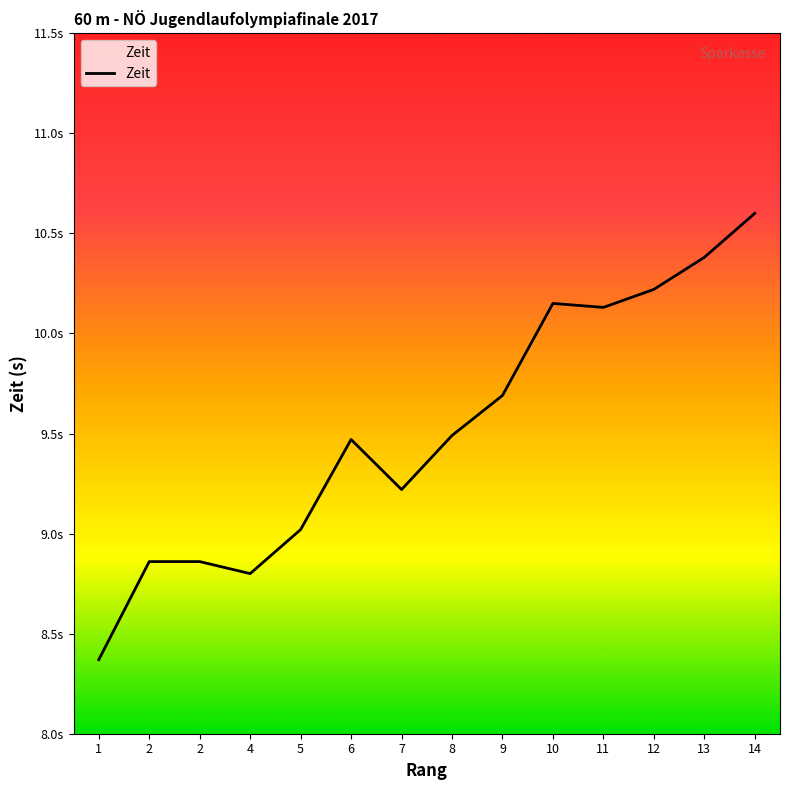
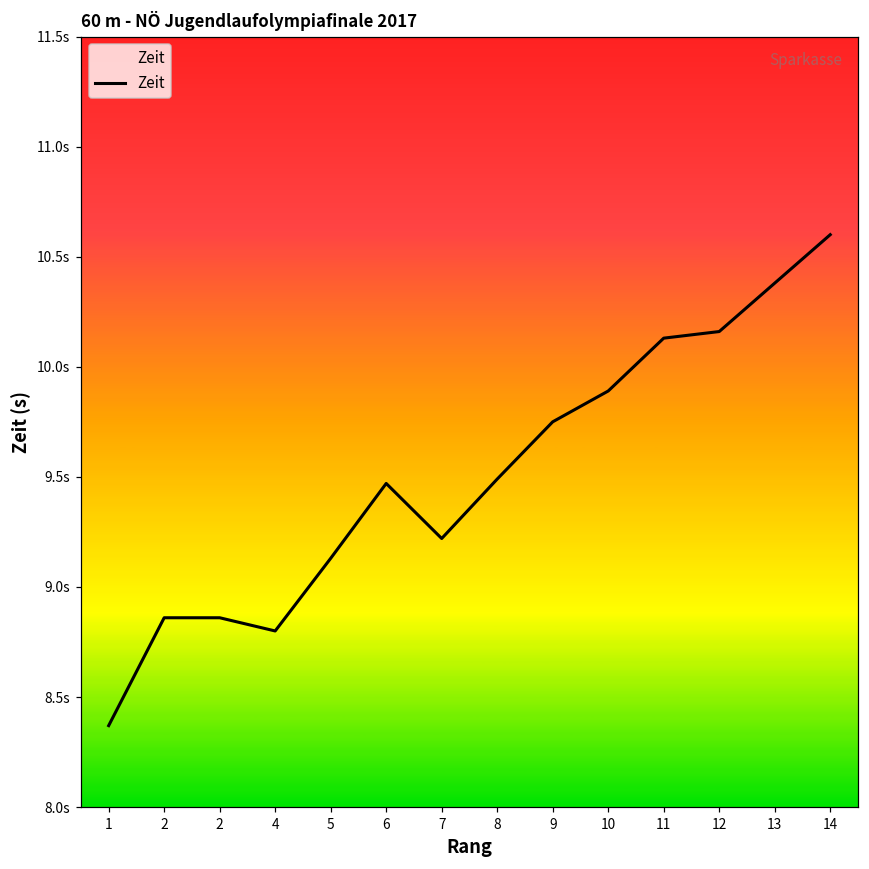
  {
    "1": "8.37s",
    "4": "8.80s",
-   "5": "9.02s",
+   "5": "9.13s",
    "6": "9.47s",
    "7": "9.22s",
    "8": "9.49s",
-   "9": "9.69s",
-   "10": "10.15s",
+   "9": "9.75s",
+   "10": "9.89s",
    "11": "10.13s",
-   "12": "10.22s",
+   "12": "10.16s",
    "13": "10.38s",
    "14": "10.60s"
  }
